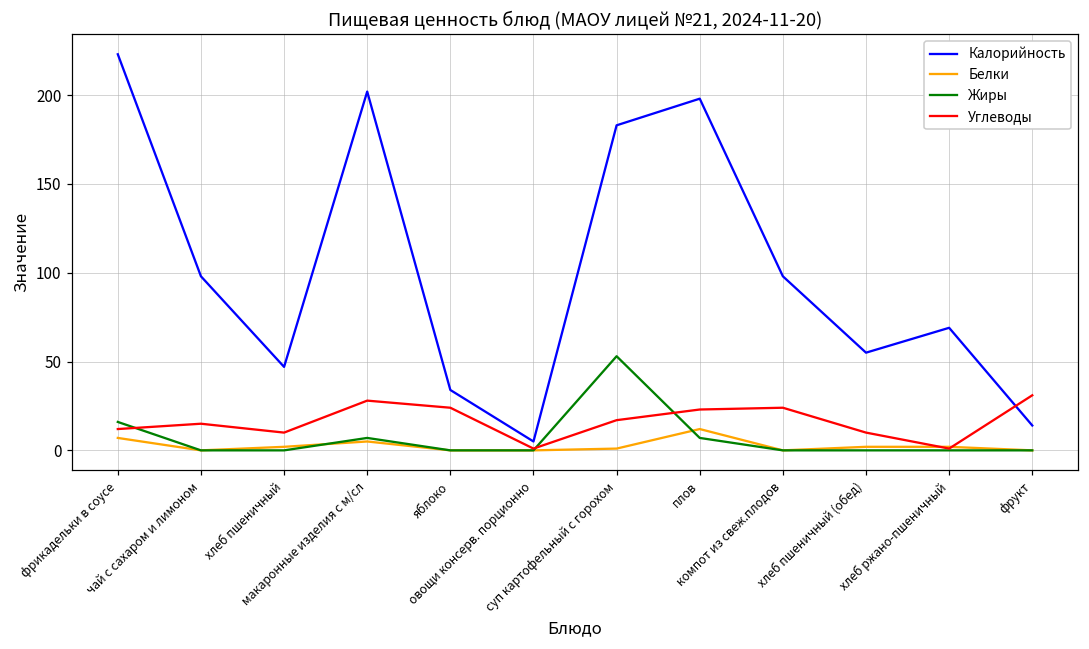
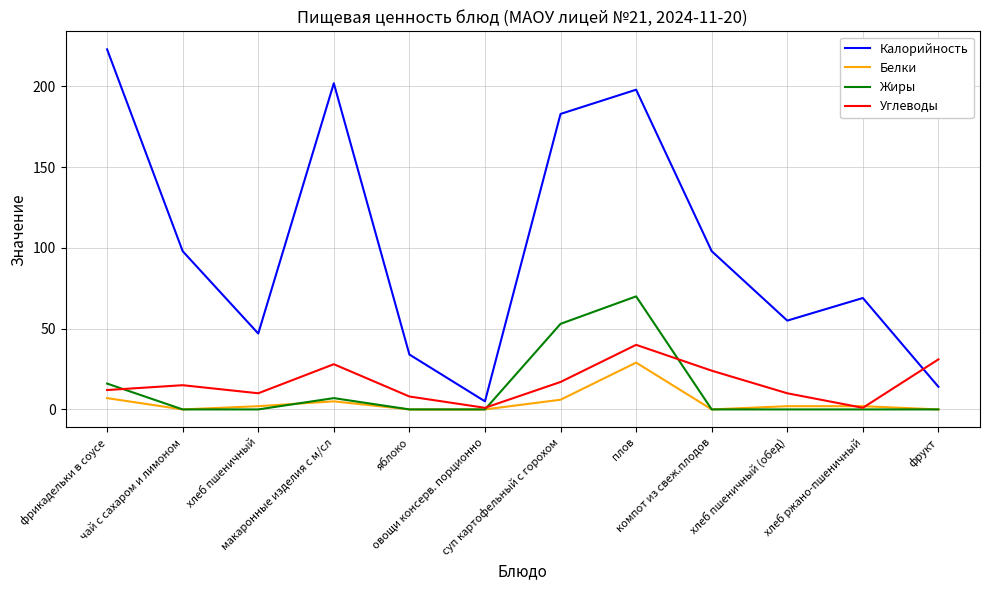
  {
    "Калорийность": {
      "фрикадельки в соусе": 223,
      "чай с сахаром и лимоном": 98,
      "хлеб пшеничный": 47,
      "макаронные изделия с м/сл": 202,
      "яблоко": 34,
      "овощи консерв. порционно": 5,
      "суп картофельный с горохом": 183,
      "плов": 198,
      "компот из свеж.плодов": 98,
      "хлеб пшеничный (обед)": 55,
      "хлеб ржано-пшеничный": 69,
      "фрукт": 14
    },
    "Белки": {
      "фрикадельки в соусе": 7,
      "хлеб пшеничный": 2,
      "макаронные изделия с м/сл": 5,
-     "суп картофельный с горохом": 1,
-     "плов": 12,
+     "суп картофельный с горохом": 6,
+     "плов": 29,
      "хлеб пшеничный (обед)": 2
    },
    "Жиры": {
      "фрикадельки в соусе": 16,
      "хлеб пшеничный": 0,
      "макаронные изделия с м/сл": 7,
      "суп картофельный с горохом": 53,
-     "плов": 7,
+     "плов": 70,
      "хлеб пшеничный (обед)": 0
    },
    "Углеводы": {
      "фрикадельки в соусе": 12,
      "чай с сахаром и лимоном": 15,
      "хлеб пшеничный": 10,
      "макаронные изделия с м/сл": 28,
-     "яблоко": 24,
+     "яблоко": 8,
      "суп картофельный с горохом": 17,
-     "плов": 23,
+     "плов": 40,
      "компот из свеж.плодов": 24,
      "хлеб пшеничный (обед)": 10,
      "фрукт": 31
    }
  }
